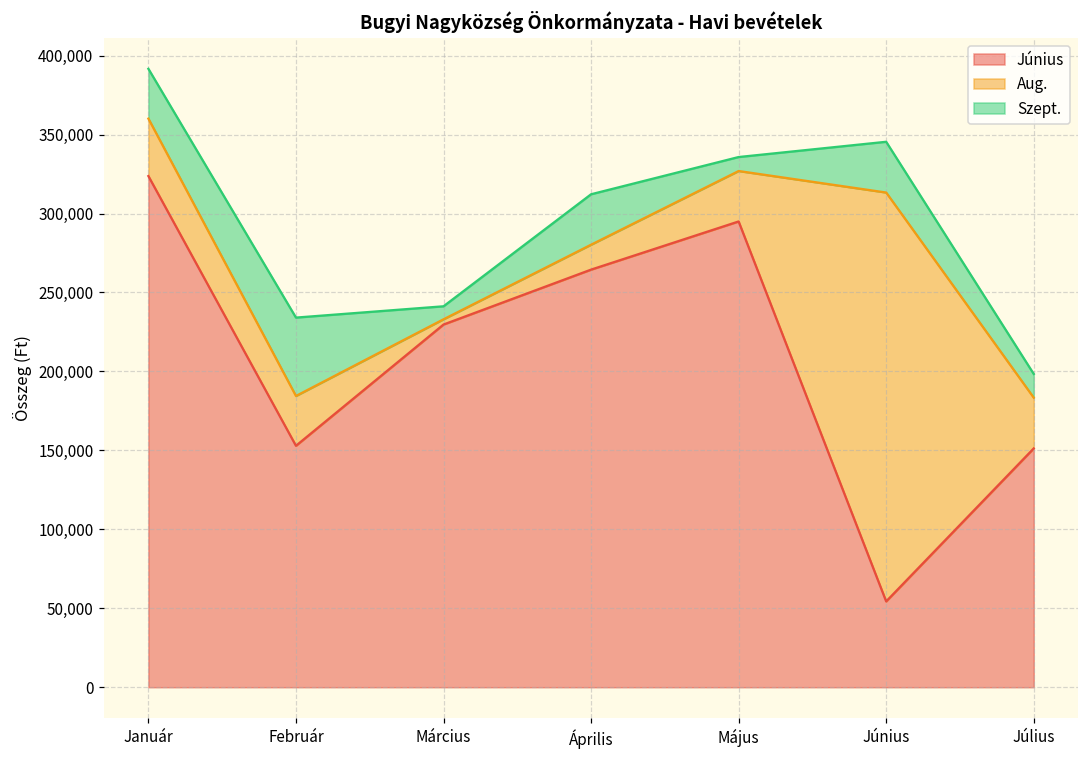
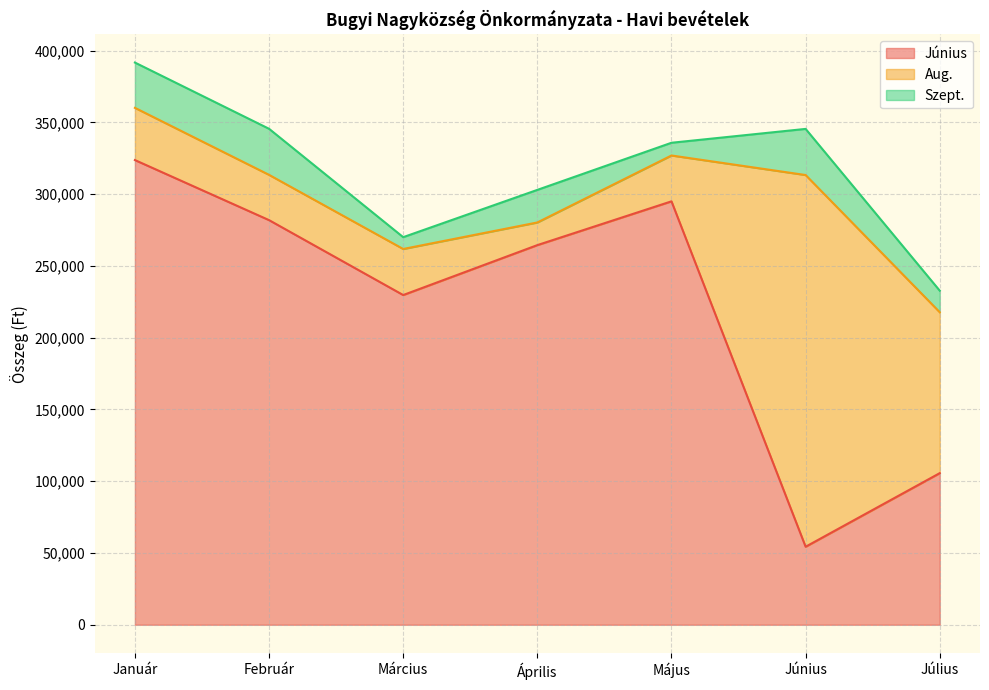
  {
    "Június": {
      "Január": "324,000",
-     "Február": "153,000",
+     "Február": "282,000",
      "Március": "230,000",
      "Április": "264,000",
      "Május": "295,000",
      "Június": "54,000",
-     "Július": "151,000"
+     "Július": "106,000"
    },
    "Aug.": {
      "Január": "36,000",
      "Február": "32,000",
-     "Március": "3,000",
+     "Március": "32,000",
      "Április": "16,000",
      "Május": "32,000",
      "Június": "259,000",
-     "Július": "32,000"
+     "Július": "112,000"
    },
    "Szept.": {
      "Január": "32,000",
-     "Február": "50,000",
+     "Február": "32,000",
      "Március": "8,000",
-     "Április": "32,000",
+     "Április": "23,000",
      "Május": "9,000",
      "Június": "32,000",
      "Július": "15,000"
    }
  }
